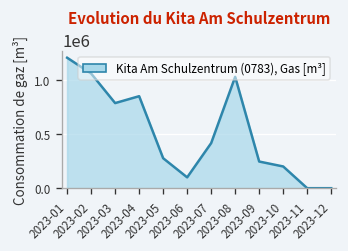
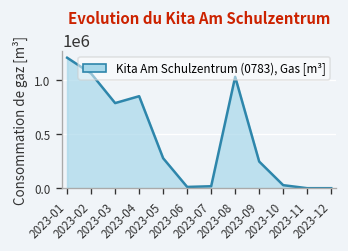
  {
    "2023-01": 1200000,
    "2023-03": 800000,
    "2023-04": 900000,
    "2023-05": 300000,
-   "2023-06": 100000,
-   "2023-07": 400000,
+   "2023-06": 0,
+   "2023-07": 0,
    "2023-09": 200000,
-   "2023-10": 200000,
+   "2023-10": 0,
    "2023-11": 0,
    "2023-12": 0
  }
